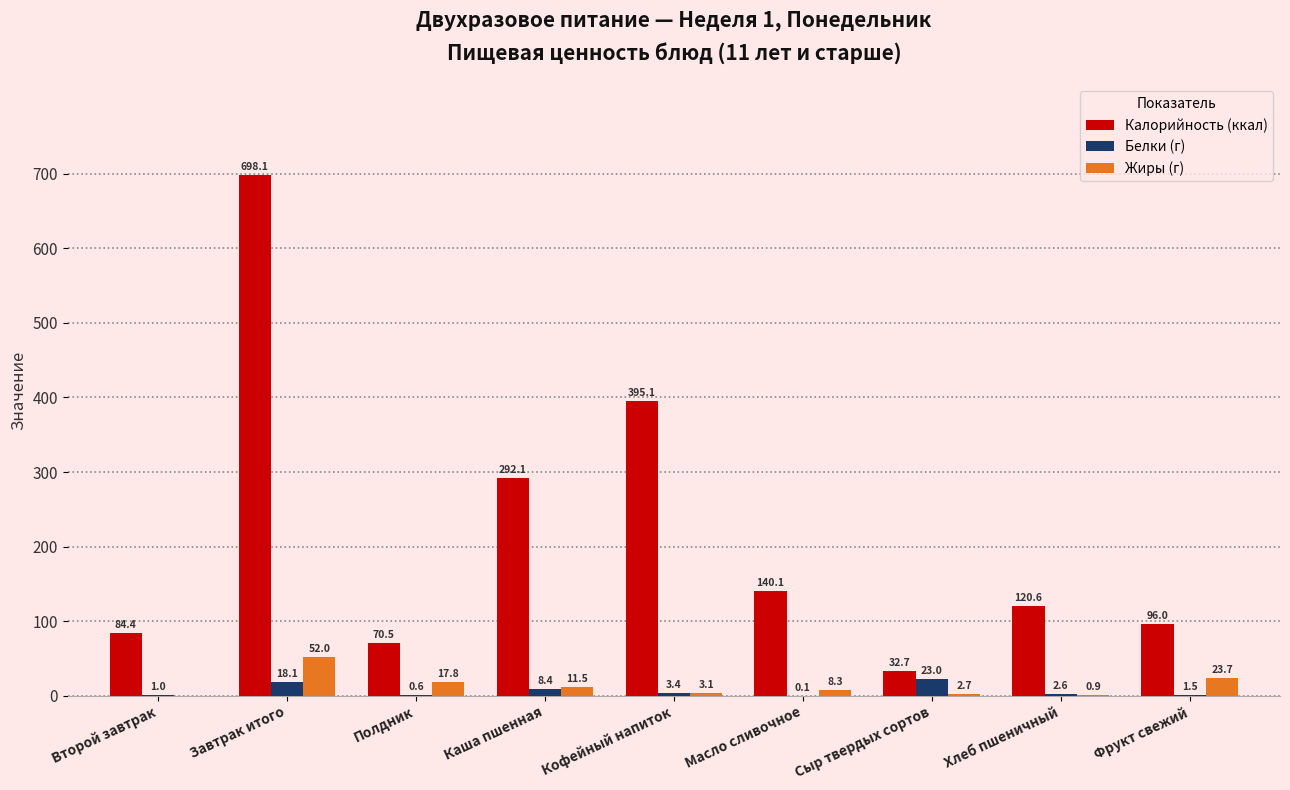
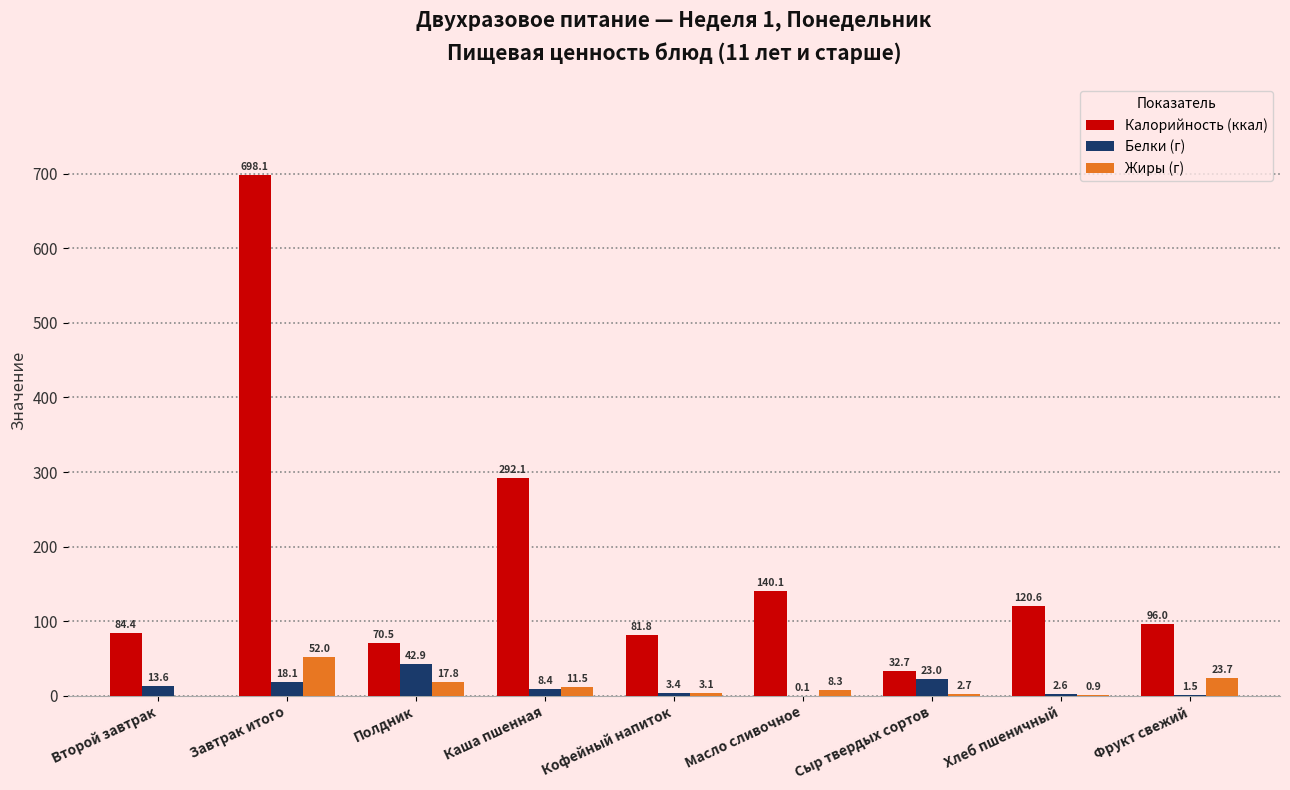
  {
    "Калорийность (ккал)": {
      "Второй завтрак": 84.4,
      "Завтрак итого": 698.1,
      "Полдник": 70.5,
      "Каша пшенная": 292.1,
-     "Кофейный напиток": 395.1,
+     "Кофейный напиток": 81.8,
      "Масло сливочное": 140.1,
      "Сыр твердых сортов": 32.7,
      "Хлеб пшеничный": 120.6,
      "Фрукт свежий": 96.0
    },
    "Белки (г)": {
-     "Второй завтрак": 1.0,
+     "Второй завтрак": 13.6,
      "Завтрак итого": 18.1,
-     "Полдник": 0.6,
+     "Полдник": 42.9,
      "Каша пшенная": 8.4,
      "Кофейный напиток": 3.4,
      "Масло сливочное": 0.1,
      "Сыр твердых сортов": 23.0,
      "Хлеб пшеничный": 2.6,
      "Фрукт свежий": 1.5
    },
    "Жиры (г)": {
      "Завтрак итого": 52.0,
      "Полдник": 17.8,
      "Каша пшенная": 11.5,
      "Кофейный напиток": 3.1,
      "Масло сливочное": 8.3,
      "Сыр твердых сортов": 2.7,
      "Хлеб пшеничный": 0.9,
      "Фрукт свежий": 23.7
    }
  }
